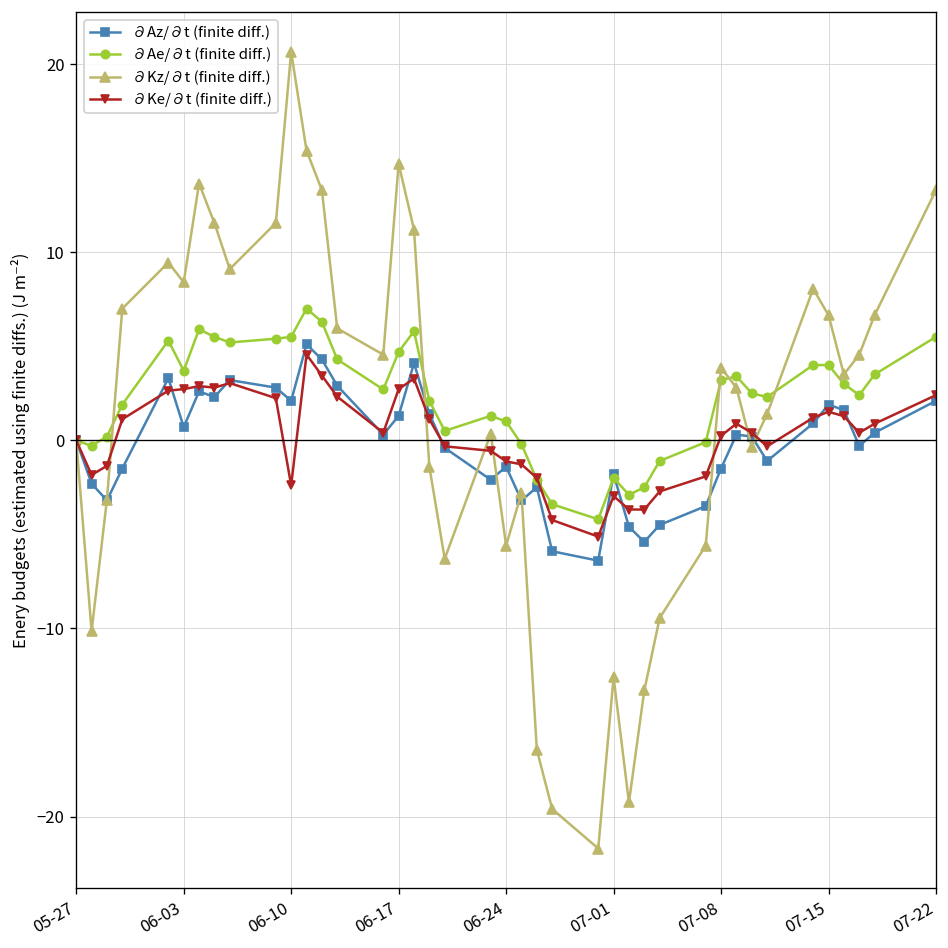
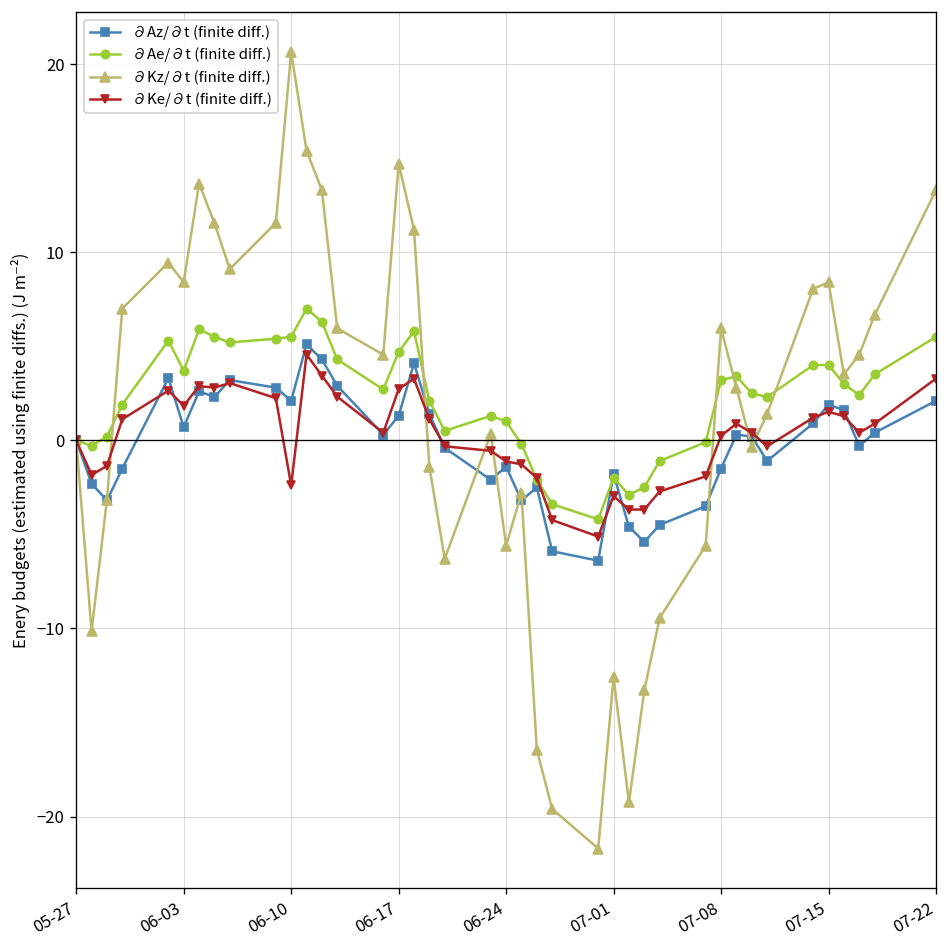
  {
    "∂Az/∂t (finite diff.)": {
      "06-03": 0.7,
      "06-10": 2.1,
      "06-17": 1.3,
      "06-24": -1.4,
      "07-01": -1.8,
      "07-08": -1.5,
      "07-15": 1.9,
      "07-22": 2.1
    },
    "∂Ae/∂t (finite diff.)": {
      "06-03": 3.7,
      "06-10": 5.5,
      "06-17": 4.7,
      "06-24": 1.0,
      "07-01": -2.0,
      "07-08": 3.2,
      "07-15": 4.0,
      "07-22": 5.5
    },
    "∂Kz/∂t (finite diff.)": {
      "06-03": 8.4,
      "06-10": 20.7,
      "06-17": 14.7,
      "06-24": -5.6,
      "07-01": -12.6,
-     "07-08": 3.9,
-     "07-15": 6.7,
+     "07-08": 6.0,
+     "07-15": 8.4,
      "07-22": 13.3
    },
    "∂Ke/∂t (finite diff.)": {
-     "06-03": 2.7,
+     "06-03": 1.8,
      "06-10": -2.4,
      "06-17": 2.7,
      "06-24": -1.1,
      "07-01": -3.0,
      "07-08": 0.2,
      "07-15": 1.5,
-     "07-22": 2.4
+     "07-22": 3.3
    }
  }
